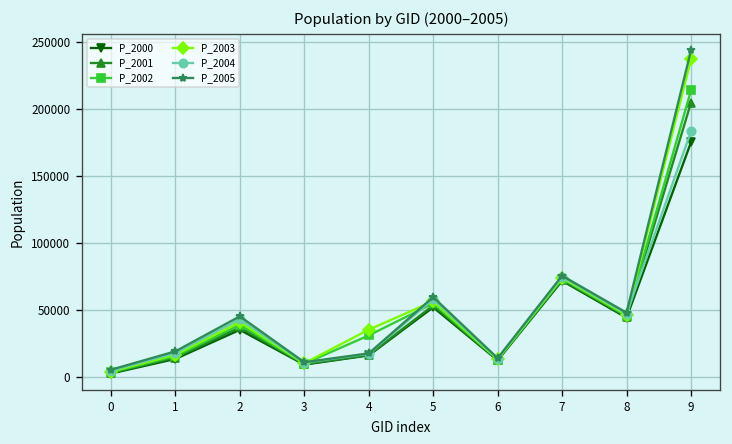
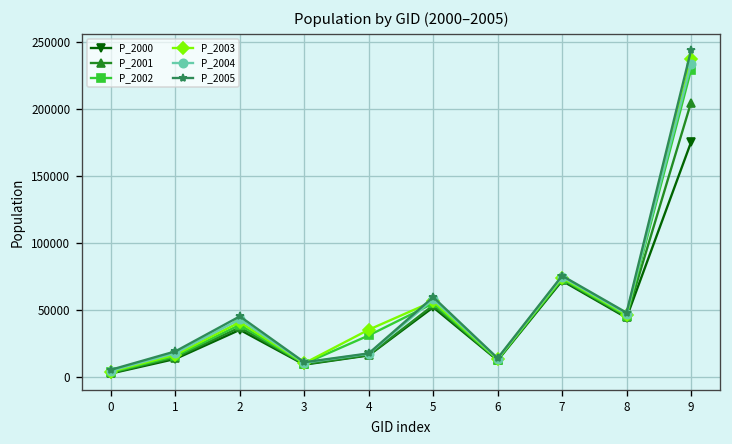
  {
    "P_2000": {
      "9": 175000
    },
    "P_2002": {
      "4": 31000,
-     "9": 214000
+     "9": 229000
    },
    "P_2003": {
      "4": 36000,
      "9": 237000
    },
    "P_2004": {
-     "9": 183000
+     "9": 233000
    }
  }
